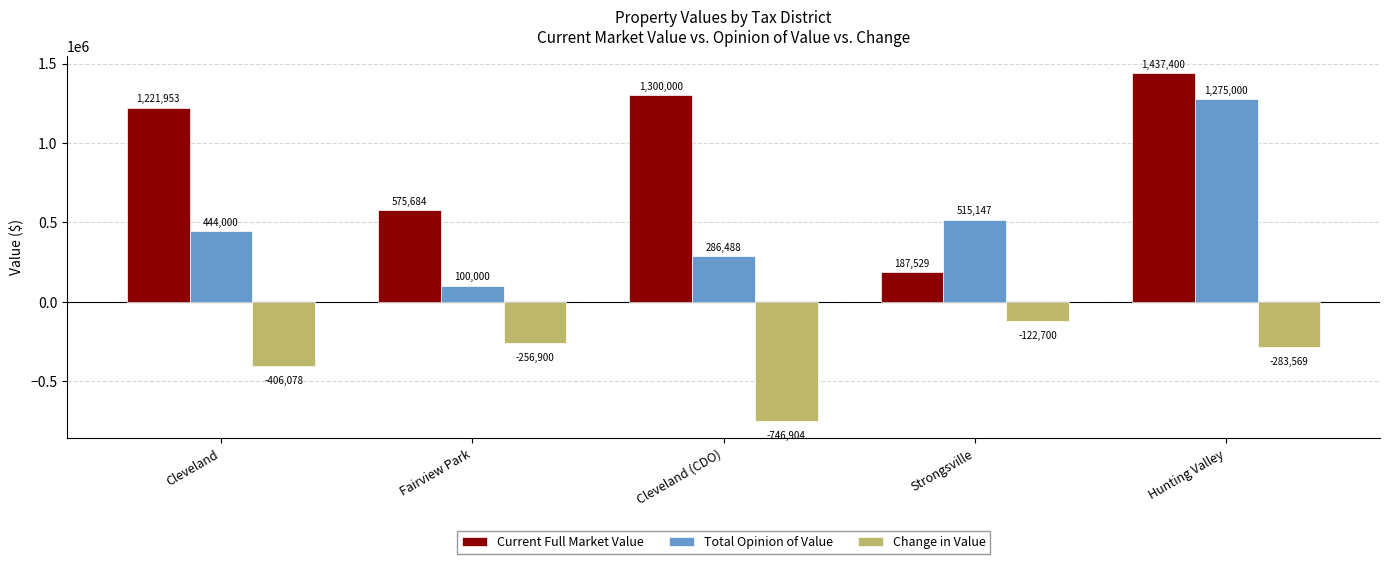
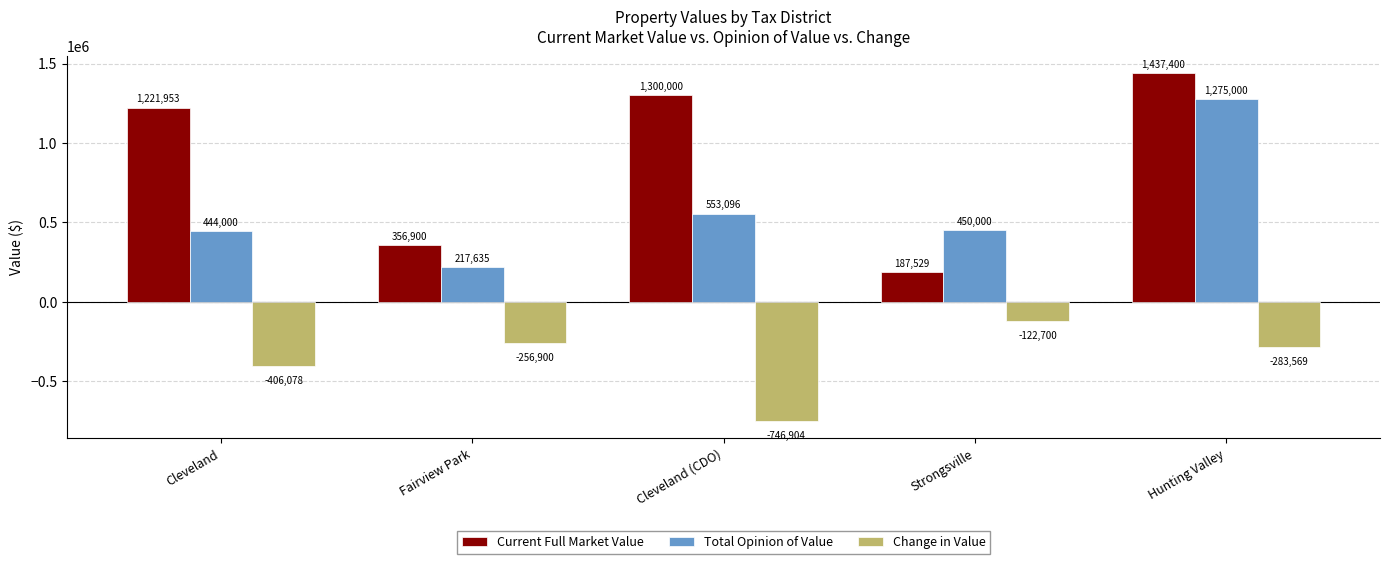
  {
    "Current Full Market Value": {
      "Cleveland": "1,221,953",
-     "Fairview Park": "575,684",
+     "Fairview Park": "356,900",
      "Cleveland (CDO)": "1,300,000",
      "Strongsville": "187,529",
      "Hunting Valley": "1,437,400"
    },
    "Total Opinion of Value": {
      "Cleveland": "444,000",
-     "Fairview Park": "100,000",
-     "Cleveland (CDO)": "286,488",
-     "Strongsville": "515,147",
+     "Fairview Park": "217,635",
+     "Cleveland (CDO)": "553,096",
+     "Strongsville": "450,000",
      "Hunting Valley": "1,275,000"
    },
    "Change in Value": {
      "Cleveland": "-406,078",
      "Fairview Park": "-256,900",
      "Cleveland (CDO)": "-746,904",
      "Strongsville": "-122,700",
      "Hunting Valley": "-283,569"
    }
  }
